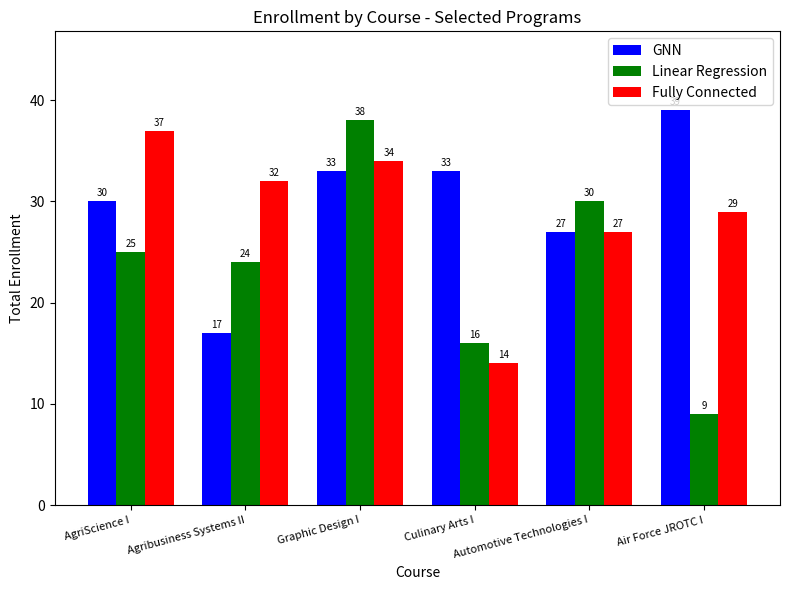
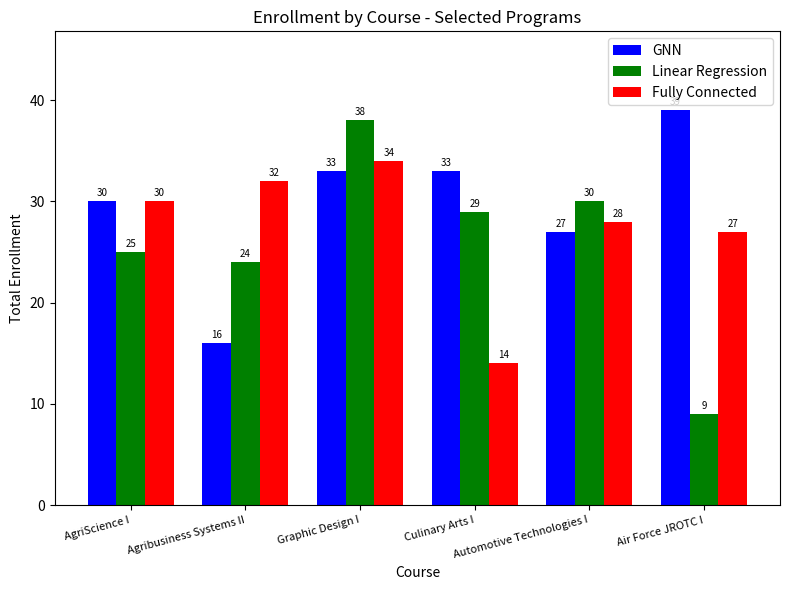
  {
    "GNN": {
      "AgriScience I": 30,
-     "Agribusiness Systems II": 17,
+     "Agribusiness Systems II": 16,
      "Graphic Design I": 33,
      "Culinary Arts I": 33,
      "Automotive Technologies I": 27
    },
    "Linear Regression": {
      "AgriScience I": 25,
      "Agribusiness Systems II": 24,
      "Graphic Design I": 38,
-     "Culinary Arts I": 16,
+     "Culinary Arts I": 29,
      "Automotive Technologies I": 30,
      "Air Force JROTC I": 9
    },
    "Fully Connected": {
-     "AgriScience I": 37,
+     "AgriScience I": 30,
      "Agribusiness Systems II": 32,
      "Graphic Design I": 34,
      "Culinary Arts I": 14,
-     "Automotive Technologies I": 27,
-     "Air Force JROTC I": 29
+     "Automotive Technologies I": 28,
+     "Air Force JROTC I": 27
    }
  }
